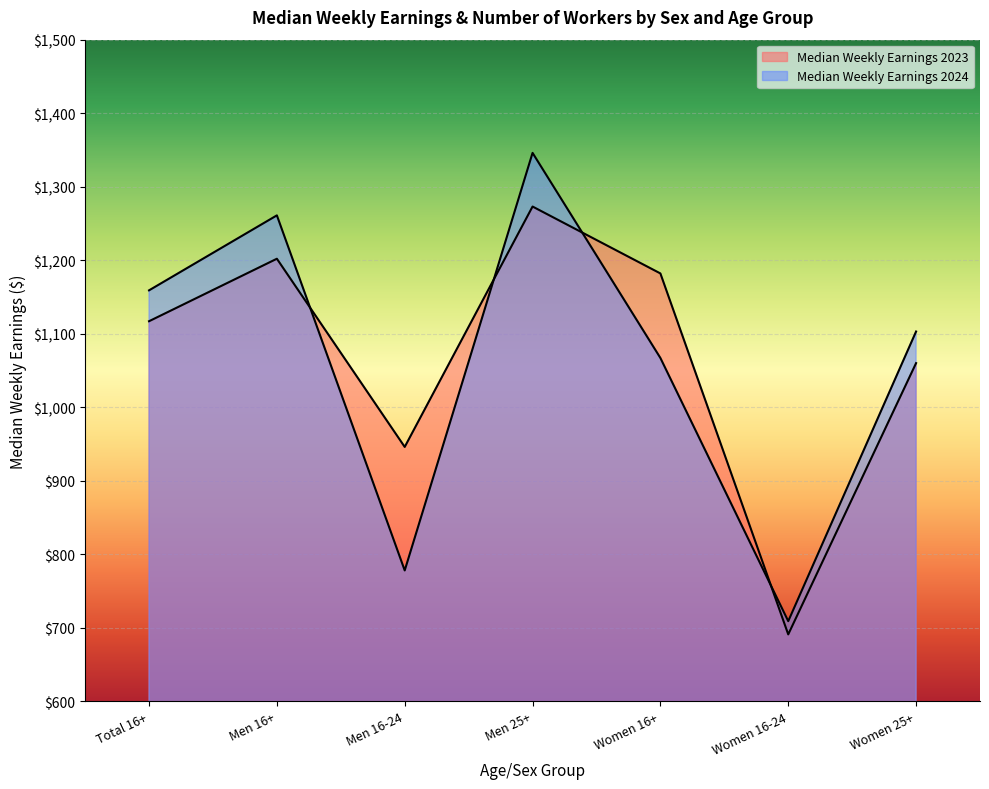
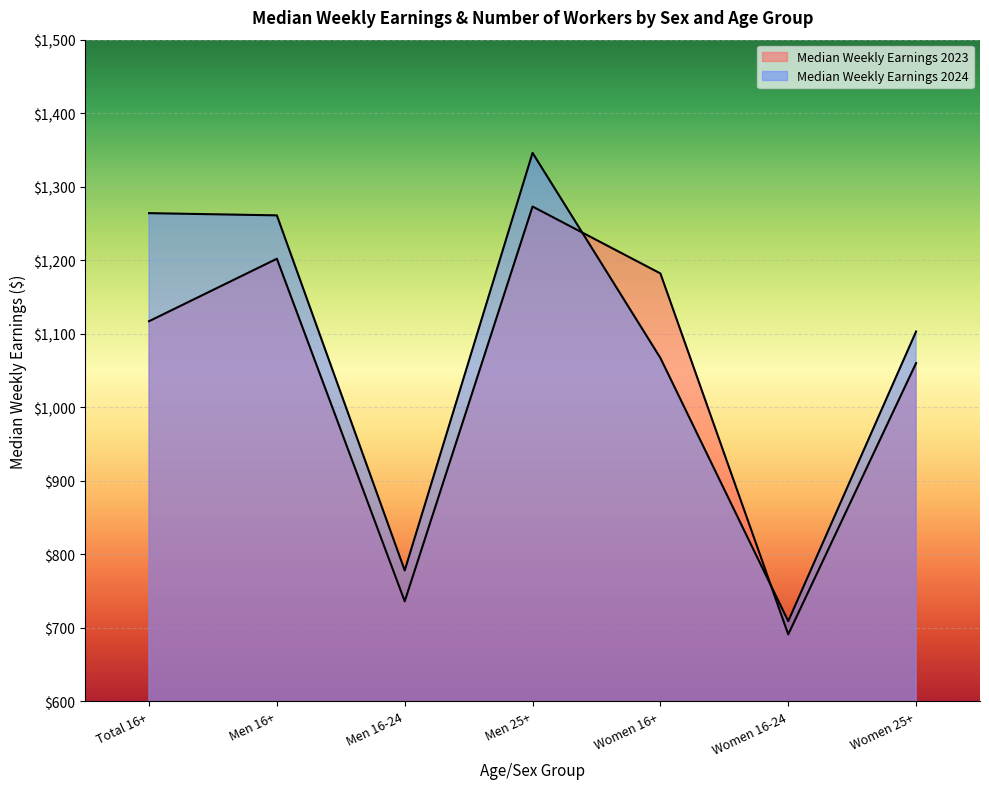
  {
    "Median Weekly Earnings 2023": {
      "Total 16+": "$1,120",
      "Men 16+": "$1,200",
-     "Men 16-24": "$950",
+     "Men 16-24": "$740",
      "Men 25+": "$1,270",
      "Women 16+": "$1,180",
      "Women 16-24": "$690",
      "Women 25+": "$1,060"
    },
    "Median Weekly Earnings 2024": {
-     "Total 16+": "$1,160",
+     "Total 16+": "$1,260",
      "Men 16+": "$1,260",
      "Men 16-24": "$780",
      "Men 25+": "$1,350",
      "Women 16+": "$1,070",
      "Women 16-24": "$710",
      "Women 25+": "$1,100"
    }
  }
